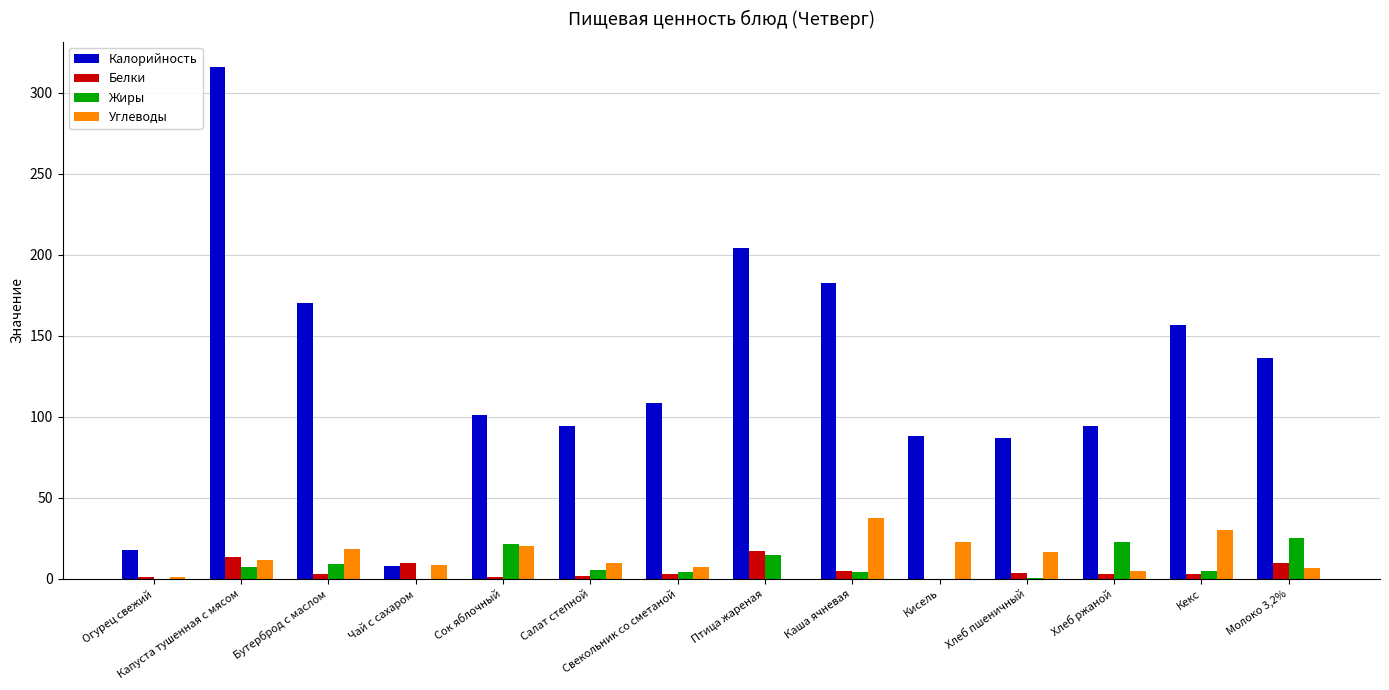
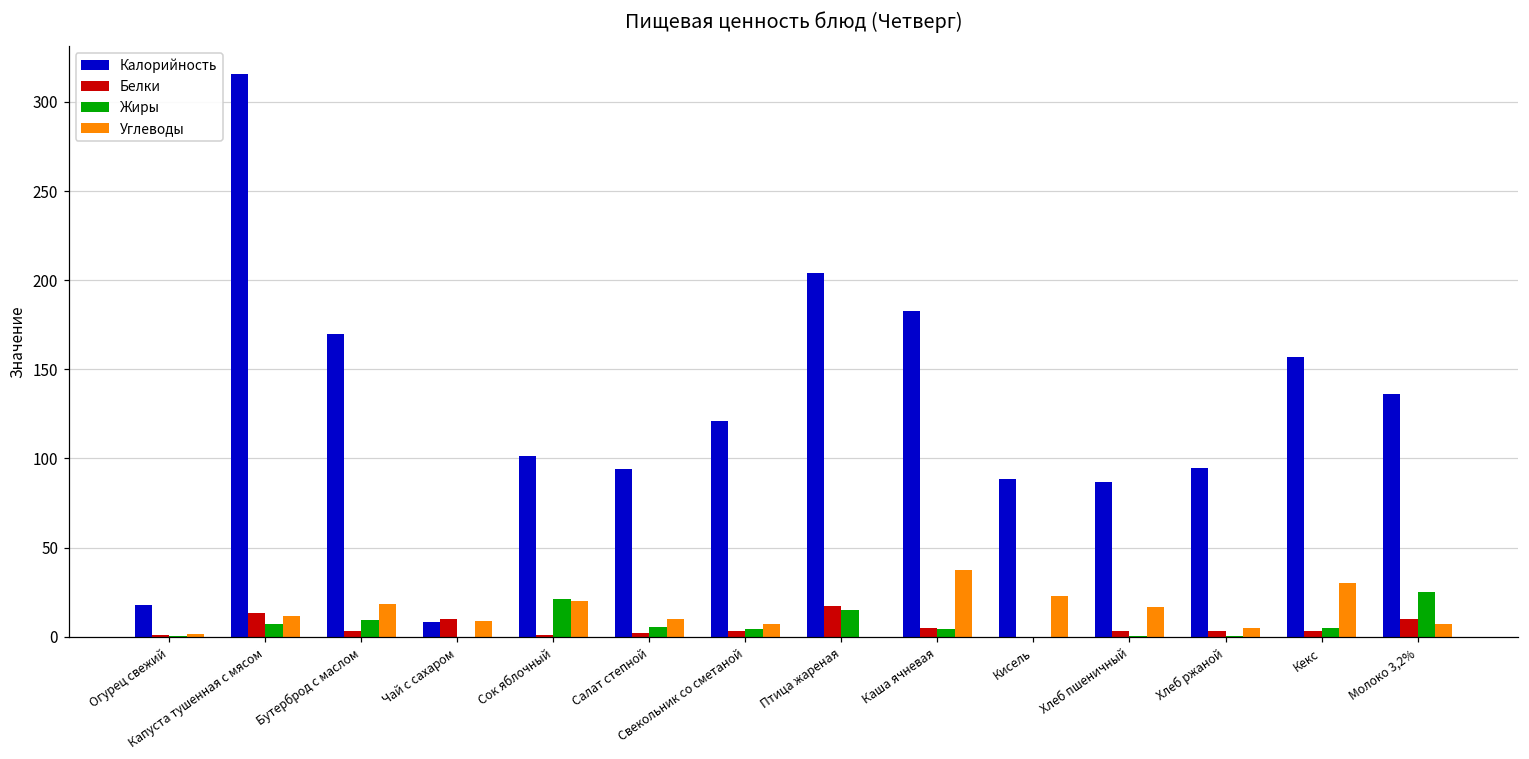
  {
    "Калорийность": {
      "Огурец свежий": 18,
      "Капуста тушенная с мясом": 316,
      "Бутерброд с маслом": 170,
      "Чай с сахаром": 8,
      "Сок яблочный": 101,
      "Салат степной": 94,
-     "Свекольник со сметаной": 109,
+     "Свекольник со сметаной": 121,
      "Птица жареная": 204,
      "Каша ячневая": 183,
      "Кисель": 88,
      "Хлеб пшеничный": 87,
      "Хлеб ржаной": 94,
      "Кекс": 157,
      "Молоко 3,2%": 136
    },
    "Белки": {
      "Капуста тушенная с мясом": 13,
      "Бутерброд с маслом": 3,
      "Чай с сахаром": 10,
      "Салат степной": 2,
      "Свекольник со сметаной": 3,
      "Птица жареная": 17,
      "Каша ячневая": 5,
      "Кисель": 0,
      "Хлеб пшеничный": 3,
      "Хлеб ржаной": 3,
      "Кекс": 3,
      "Молоко 3,2%": 10
    },
    "Жиры": {
      "Капуста тушенная с мясом": 7,
      "Бутерброд с маслом": 9,
      "Чай с сахаром": 0,
      "Сок яблочный": 21,
      "Салат степной": 5,
      "Свекольник со сметаной": 4,
      "Птица жареная": 15,
      "Каша ячневая": 4,
      "Кисель": 0,
-     "Хлеб ржаной": 23,
+     "Хлеб ржаной": 0,
      "Кекс": 5,
      "Молоко 3,2%": 25
    },
    "Углеводы": {
      "Капуста тушенная с мясом": 12,
      "Бутерброд с маслом": 19,
      "Чай с сахаром": 9,
      "Сок яблочный": 20,
      "Салат степной": 10,
      "Свекольник со сметаной": 7,
      "Каша ячневая": 38,
      "Кисель": 23,
      "Хлеб пшеничный": 17,
      "Хлеб ржаной": 5,
      "Кекс": 30,
      "Молоко 3,2%": 7
    }
  }
